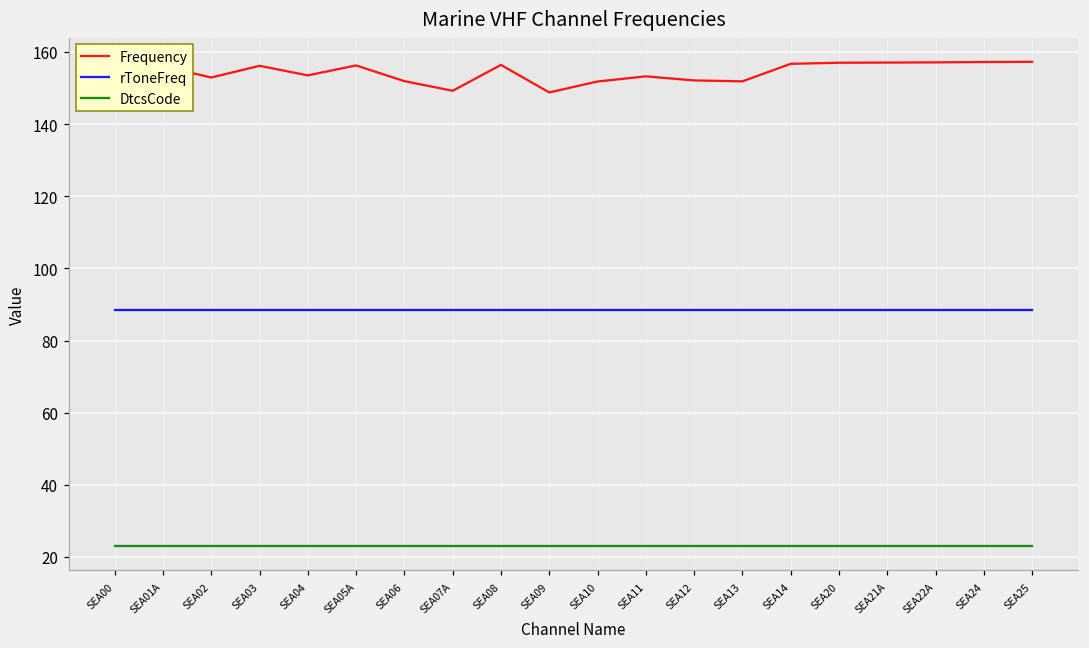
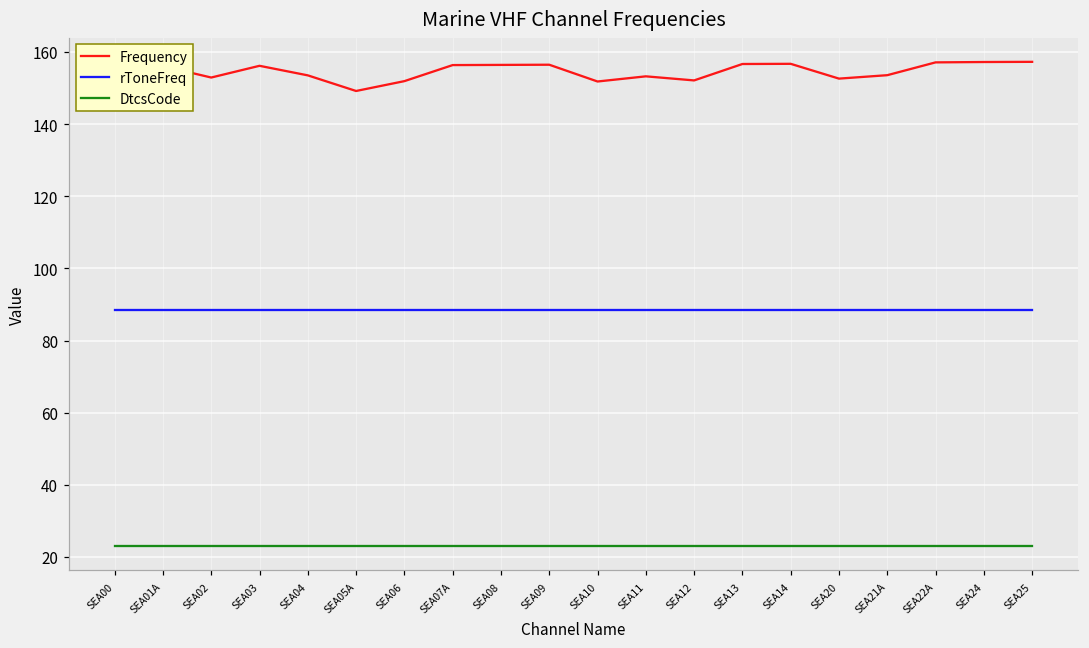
  {
    "Frequency": {
      "SEA02": 153,
      "SEA03": 156,
      "SEA04": 154,
-     "SEA05A": 156,
+     "SEA05A": 149,
      "SEA06": 152,
-     "SEA07A": 149,
+     "SEA07A": 156,
      "SEA08": 156,
-     "SEA09": 149,
+     "SEA09": 156,
      "SEA10": 152,
      "SEA11": 153,
      "SEA12": 152,
-     "SEA13": 152,
+     "SEA13": 157,
      "SEA14": 157,
-     "SEA20": 157,
-     "SEA21A": 157,
+     "SEA20": 153,
+     "SEA21A": 154,
      "SEA22A": 157,
      "SEA24": 157,
      "SEA25": 157
    },
    "rToneFreq": {
      "SEA00": 89,
      "SEA01A": 89,
      "SEA02": 89,
      "SEA03": 89,
      "SEA04": 89,
      "SEA05A": 89,
      "SEA06": 89,
      "SEA07A": 89,
      "SEA08": 89,
      "SEA09": 89,
      "SEA10": 89,
      "SEA11": 89,
      "SEA12": 89,
      "SEA13": 89,
      "SEA14": 89,
      "SEA20": 89,
      "SEA21A": 89,
      "SEA22A": 89,
      "SEA24": 89,
      "SEA25": 89
    },
    "DtcsCode": {
      "SEA00": 23,
      "SEA01A": 23,
      "SEA02": 23,
      "SEA03": 23,
      "SEA04": 23,
      "SEA05A": 23,
      "SEA06": 23,
      "SEA07A": 23,
      "SEA08": 23,
      "SEA09": 23,
      "SEA10": 23,
      "SEA11": 23,
      "SEA12": 23,
      "SEA13": 23,
      "SEA14": 23,
      "SEA20": 23,
      "SEA21A": 23,
      "SEA22A": 23,
      "SEA24": 23,
      "SEA25": 23
    }
  }
